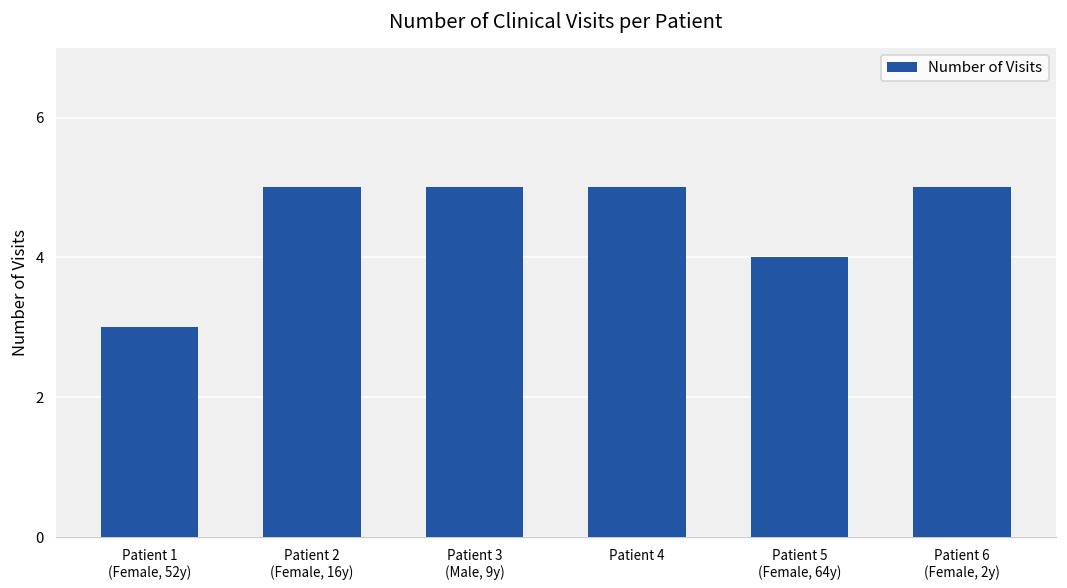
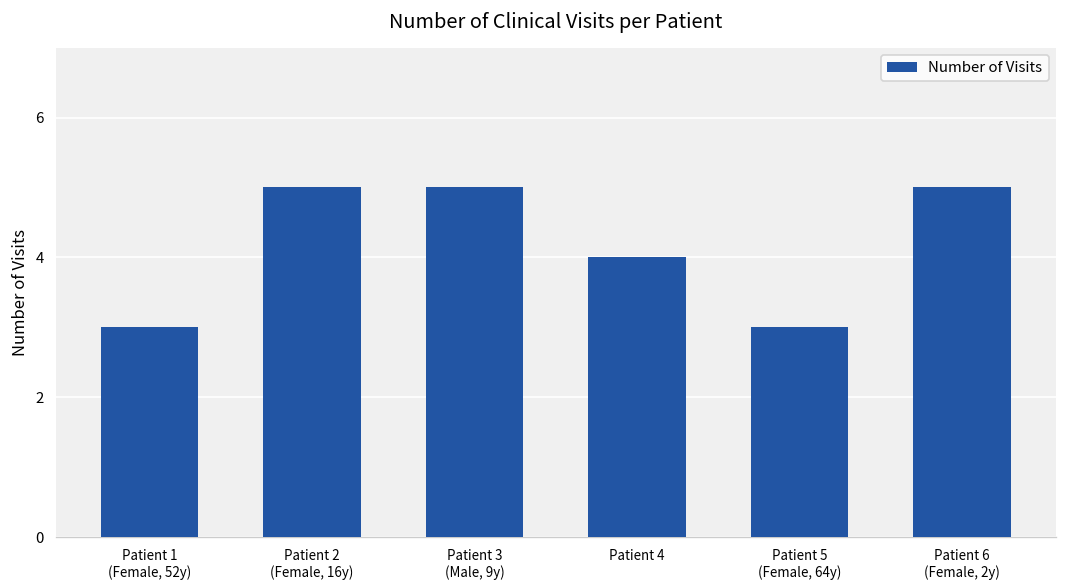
  {
    "Patient 1 (Female, 52y)": 3,
    "Patient 2 (Female, 16y)": 5,
    "Patient 3 (Male, 9y)": 5,
-   "Patient 4": 5,
-   "Patient 5 (Female, 64y)": 4,
+   "Patient 4": 4,
+   "Patient 5 (Female, 64y)": 3,
    "Patient 6 (Female, 2y)": 5
  }
